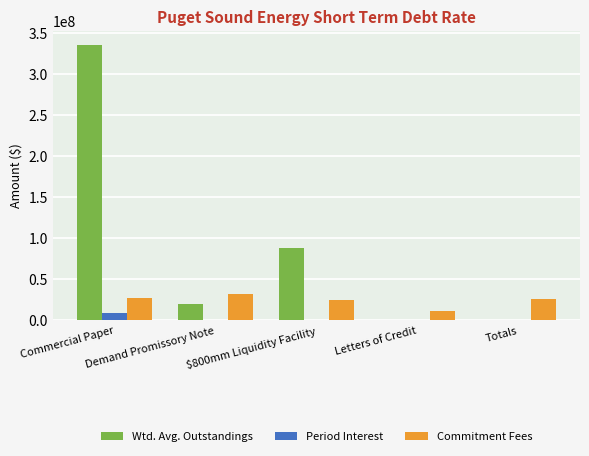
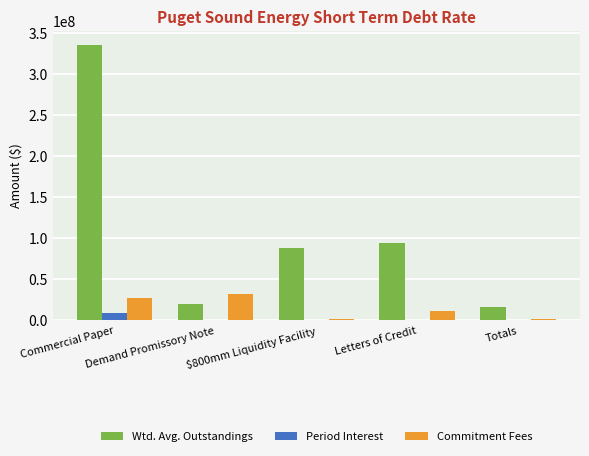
  {
    "Wtd. Avg. Outstandings": {
      "Commercial Paper": 340000000,
      "Demand Promissory Note": 20000000,
      "$800mm Liquidity Facility": 90000000,
-     "Letters of Credit": 0,
-     "Totals": 0
+     "Letters of Credit": 90000000,
+     "Totals": 20000000
    },
    "Period Interest": {
      "Commercial Paper": 10000000,
      "Demand Promissory Note": 0,
      "$800mm Liquidity Facility": 0,
      "Letters of Credit": 0,
      "Totals": 0
    },
    "Commitment Fees": {
      "Commercial Paper": 30000000,
      "Demand Promissory Note": 30000000,
-     "$800mm Liquidity Facility": 20000000,
+     "$800mm Liquidity Facility": 0,
      "Letters of Credit": 10000000,
-     "Totals": 30000000
+     "Totals": 0
    }
  }
